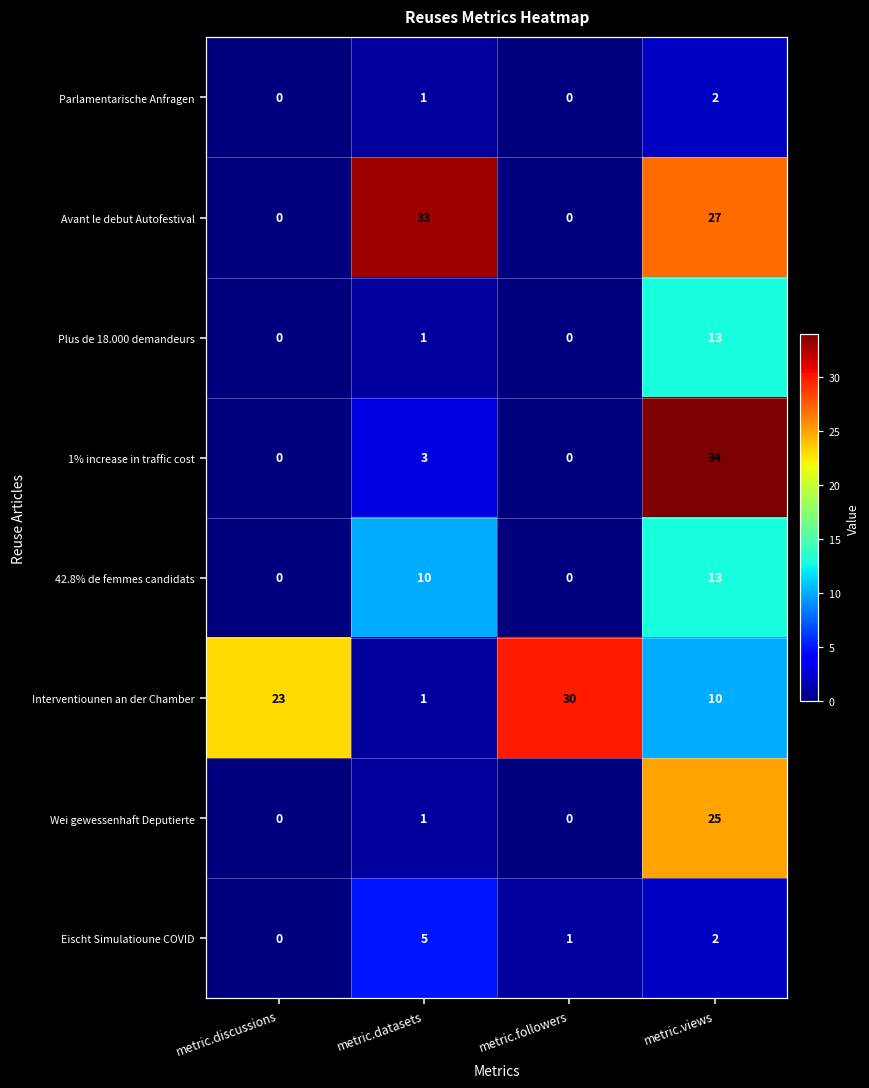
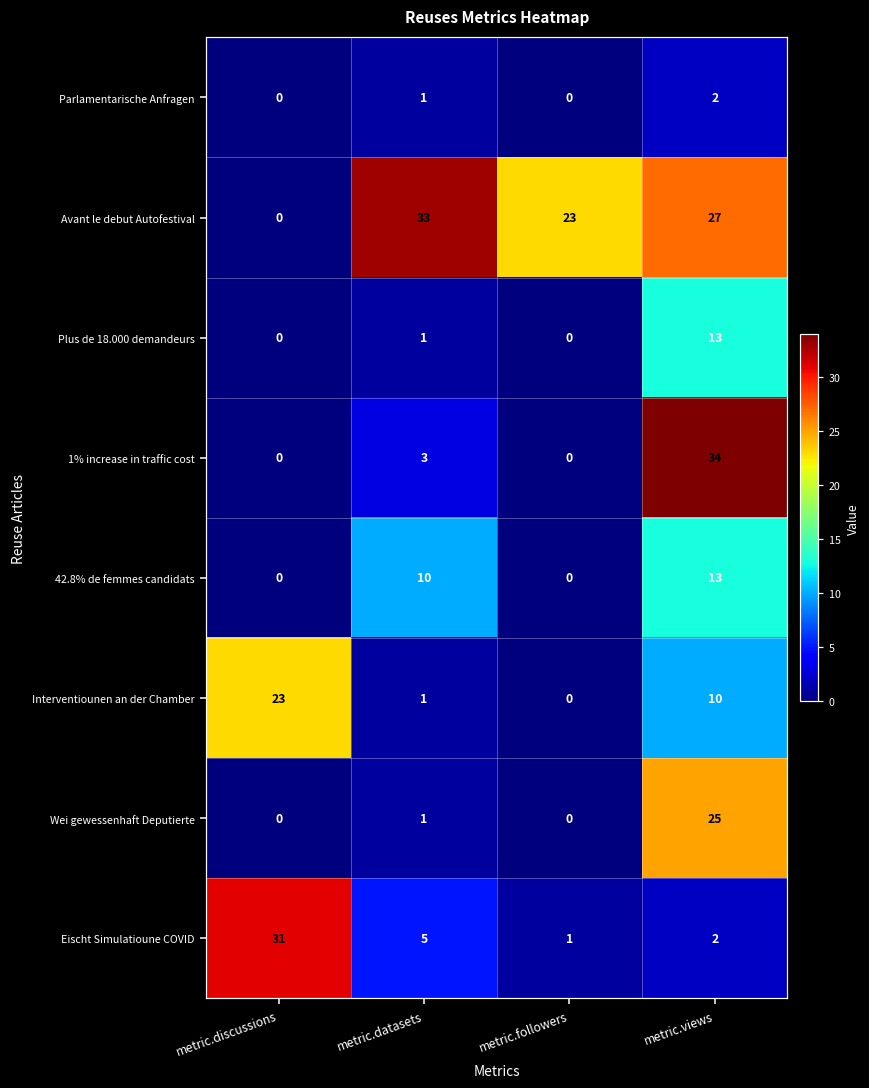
  {
    "Parlamentarische Anfragen": {
      "metric.discussions": 0,
      "metric.datasets": 1,
      "metric.followers": 0,
      "metric.views": 2
    },
    "Avant le debut Autofestival": {
      "metric.discussions": 0,
      "metric.datasets": 33,
-     "metric.followers": 0,
+     "metric.followers": 23,
      "metric.views": 27
    },
    "Plus de 18.000 demandeurs": {
      "metric.discussions": 0,
      "metric.datasets": 1,
      "metric.followers": 0,
      "metric.views": 13
    },
    "1% increase in traffic cost": {
      "metric.discussions": 0,
      "metric.datasets": 3,
      "metric.followers": 0,
      "metric.views": 34
    },
    "42.8% de femmes candidats": {
      "metric.discussions": 0,
      "metric.datasets": 10,
      "metric.followers": 0,
      "metric.views": 13
    },
    "Interventiounen an der Chamber": {
      "metric.discussions": 23,
      "metric.datasets": 1,
-     "metric.followers": 30,
+     "metric.followers": 0,
      "metric.views": 10
    },
    "Wei gewessenhaft Deputierte": {
      "metric.discussions": 0,
      "metric.datasets": 1,
      "metric.followers": 0,
      "metric.views": 25
    },
    "Eischt Simulatioune COVID": {
-     "metric.discussions": 0,
+     "metric.discussions": 31,
      "metric.datasets": 5,
      "metric.followers": 1,
      "metric.views": 2
    }
  }
